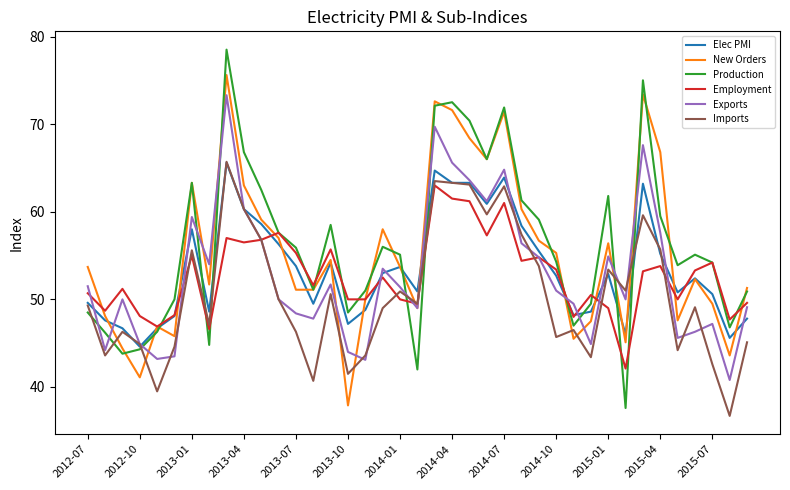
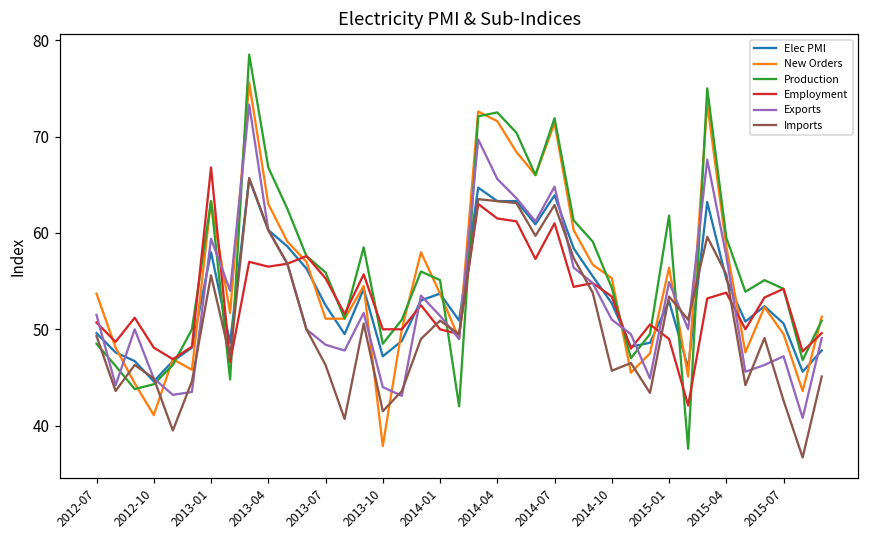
  {
    "Elec PMI": {
      "2012-07": 50,
      "2012-10": 45,
      "2013-01": 58,
-     "2013-07": 54,
+     "2013-07": 53,
      "2013-10": 47,
      "2014-07": 64,
      "2014-10": 53,
      "2015-01": 53,
      "2015-04": 55,
      "2015-07": 51
    },
    "New Orders": {
      "2012-07": 54,
      "2012-10": 41,
      "2013-04": 63,
      "2013-07": 51,
      "2013-10": 38,
      "2014-04": 72,
      "2014-07": 71,
      "2014-10": 55,
      "2015-01": 56,
-     "2015-04": 67,
+     "2015-04": 59,
      "2015-07": 50
    },
    "Production": {
      "2012-07": 49,
      "2012-10": 44,
      "2013-04": 67,
      "2013-07": 56,
      "2013-10": 49,
      "2014-01": 55,
      "2014-04": 73,
      "2014-07": 72,
      "2014-10": 54,
      "2015-01": 62,
      "2015-04": 60
    },
    "Employment": {
      "2012-07": 51,
      "2012-10": 48,
-     "2013-01": 55,
+     "2013-01": 67,
      "2013-04": 57,
      "2013-07": 55,
      "2013-10": 50,
      "2014-01": 50,
      "2014-04": 62,
      "2014-07": 61,
      "2014-10": 53,
      "2015-01": 49,
      "2015-04": 54
    },
    "Exports": {
      "2012-07": 52,
      "2013-01": 59,
      "2013-07": 48,
      "2013-10": 44,
      "2014-01": 51,
      "2014-04": 66,
      "2014-07": 65,
      "2014-10": 51,
      "2015-01": 55,
      "2015-04": 58,
      "2015-07": 47
    },
    "Imports": {
      "2012-07": 49,
      "2013-01": 56,
      "2013-07": 46,
      "2013-10": 42,
      "2014-01": 51,
      "2014-07": 63,
      "2014-10": 46,
      "2015-01": 53,
      "2015-04": 56,
      "2015-07": 43
    }
  }
